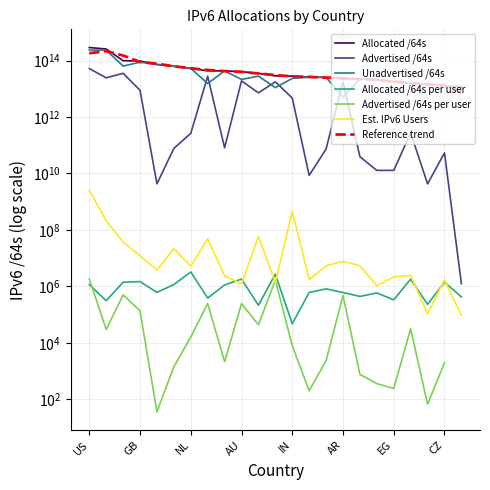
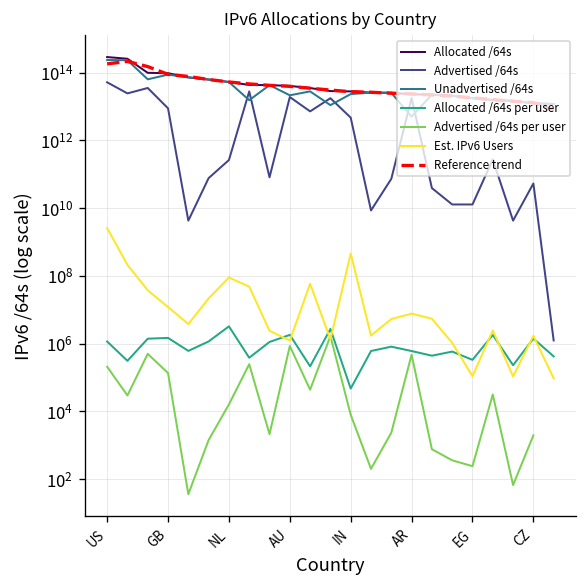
  {
    "Advertised /64s per user": {
-     "US": 2000000,
+     "US": 200000,
      "GB": 100000,
      "NL": 20000,
-     "AU": 200000,
+     "AU": 900000,
      "IN": 8000,
      "AR": 500000,
      "EG": 200,
      "CZ": 2000
    },
    "Est. IPv6 Users": {
      "US": 3000000000,
      "GB": 12000000,
-     "NL": 5000000,
+     "NL": 90000000,
      "AU": 1000000,
      "IN": 500000000,
      "AR": 8000000,
-     "EG": 2000000
+     "EG": 110000
    },
    "Reference trend": {
      "US": 200000000000000
    }
  }
